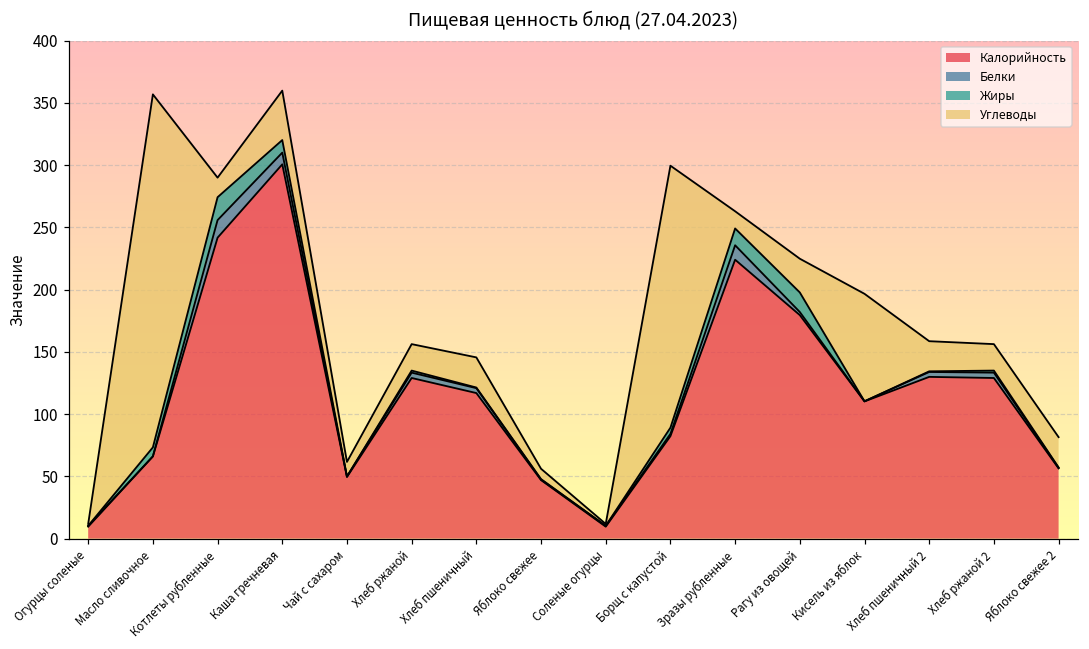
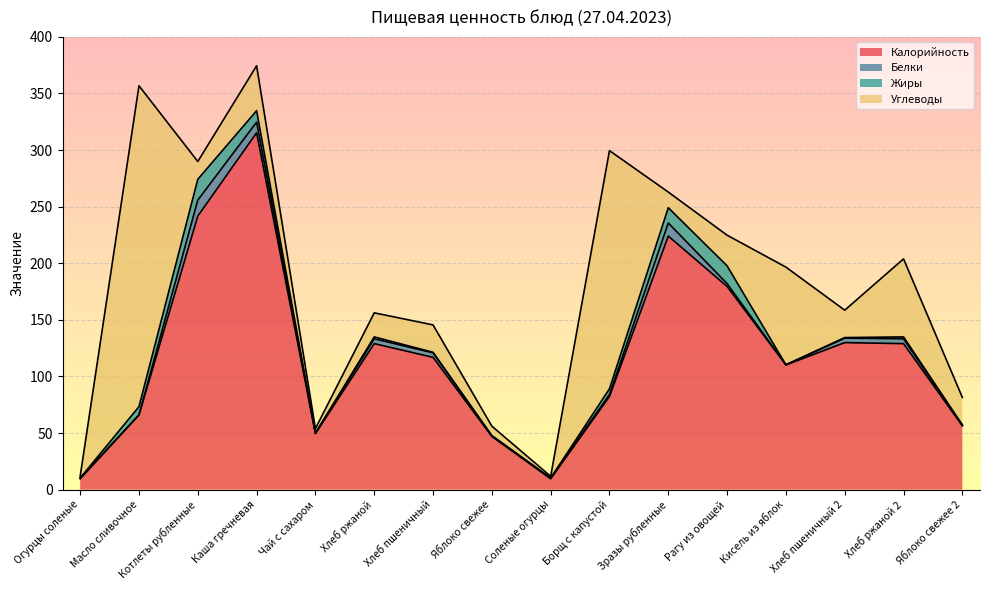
  {
    "Калорийность": {
      "Котлеты рубленные": 242,
-     "Каша гречневая": 301,
+     "Каша гречневая": 315,
      "Хлеб ржаной": 129,
      "Хлеб пшеничный": 117,
      "Зразы рубленные": 224,
      "Рагу из овощей": 180,
      "Хлеб пшеничный 2": 130,
      "Хлеб ржаной 2": 129
    },
    "Углеводы": {
      "Масло сливочное": 284,
      "Котлеты рубленные": 16,
      "Каша гречневая": 40,
-     "Чай с сахаром": 12,
+     "Чай с сахаром": 4,
      "Хлеб ржаной": 21,
      "Хлеб пшеничный": 24,
      "Яблоко свежее": 8,
      "Борщ с капустой": 210,
      "Зразы рубленные": 14,
      "Рагу из овощей": 27,
      "Кисель из яблок": 86,
      "Хлеб пшеничный 2": 24,
-     "Хлеб ржаной 2": 21,
+     "Хлеб ржаной 2": 69,
      "Яблоко свежее 2": 24
    }
  }
